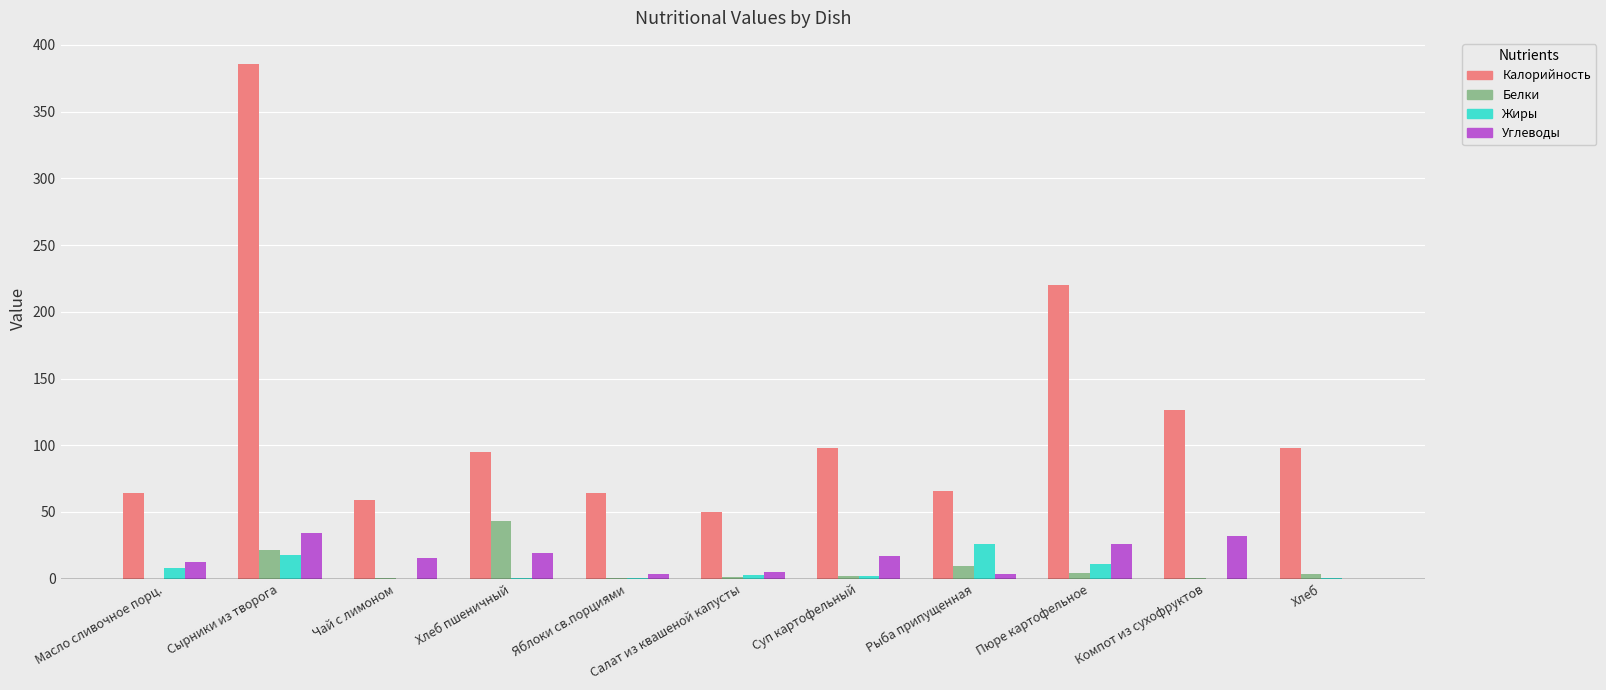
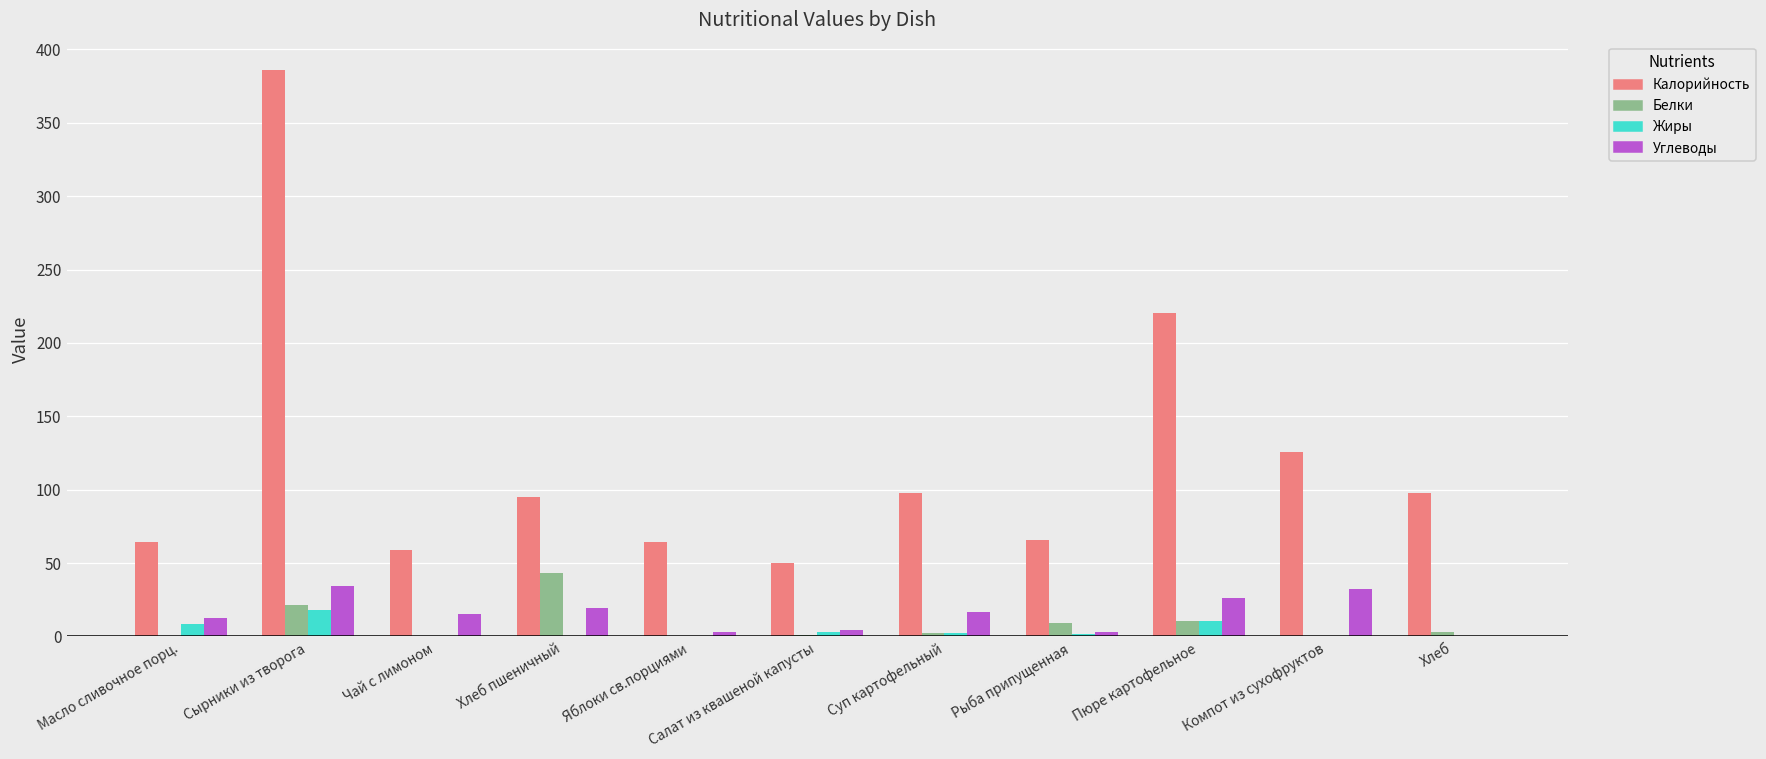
  {
    "Калорийность": {
      "Масло сливочное порц.": 64,
      "Сырники из творога": 386,
      "Чай с лимоном": 59,
      "Хлеб пшеничный": 95,
      "Яблоки св.порциями": 64,
      "Салат из квашеной капусты": 50,
      "Суп картофельный": 98,
      "Рыба припущенная": 66,
      "Пюре картофельное": 220,
      "Компот из сухофруктов": 126,
      "Хлеб": 98
    },
    "Белки": {
      "Сырники из творога": 22,
      "Хлеб пшеничный": 43,
      "Суп картофельный": 2,
      "Рыба припущенная": 9,
-     "Пюре картофельное": 4,
+     "Пюре картофельное": 11,
      "Хлеб": 3
    },
    "Жиры": {
      "Масло сливочное порц.": 8,
      "Сырники из творога": 18,
      "Салат из квашеной капусты": 3,
      "Суп картофельный": 2,
-     "Рыба припущенная": 26,
+     "Рыба припущенная": 2,
      "Пюре картофельное": 11,
      "Компот из сухофруктов": 0
    },
    "Углеводы": {
      "Масло сливочное порц.": 13,
      "Сырники из творога": 34,
      "Чай с лимоном": 15,
      "Хлеб пшеничный": 19,
      "Яблоки св.порциями": 3,
      "Салат из квашеной капусты": 5,
      "Суп картофельный": 17,
      "Рыба припущенная": 3,
      "Пюре картофельное": 26,
      "Компот из сухофруктов": 32,
      "Хлеб": 0
    }
  }
